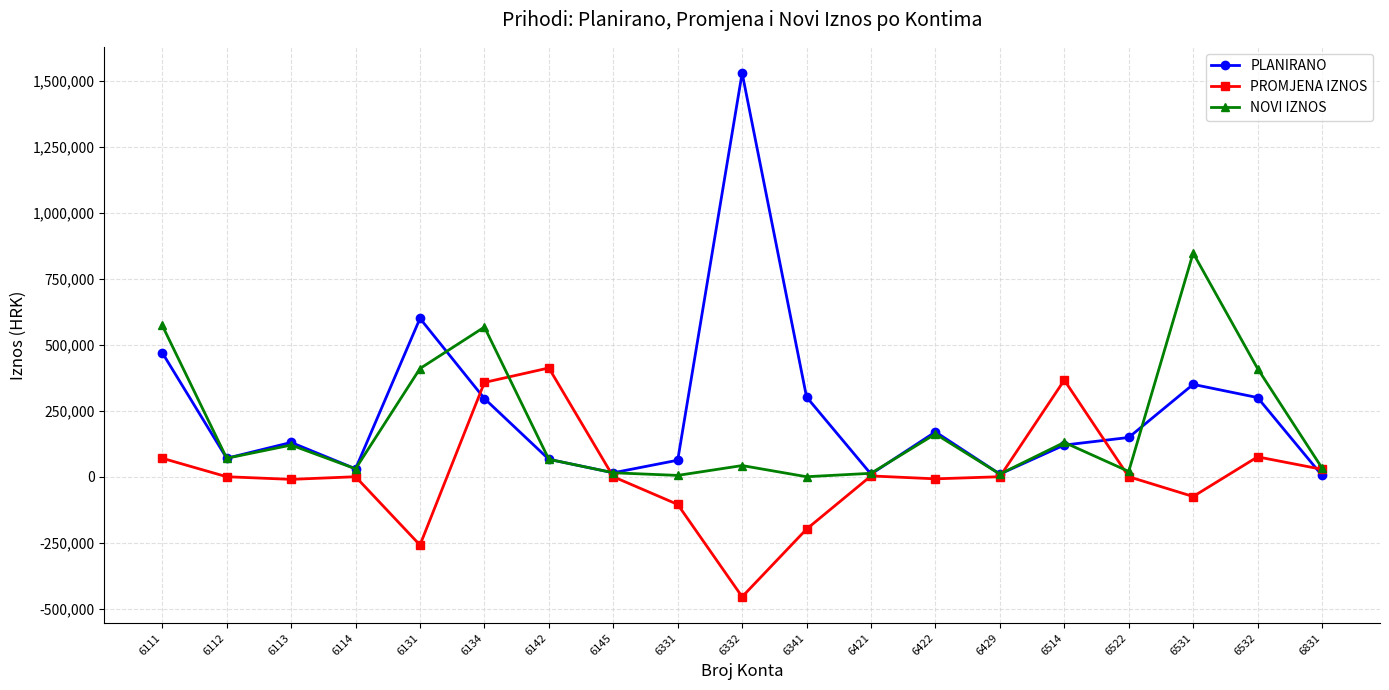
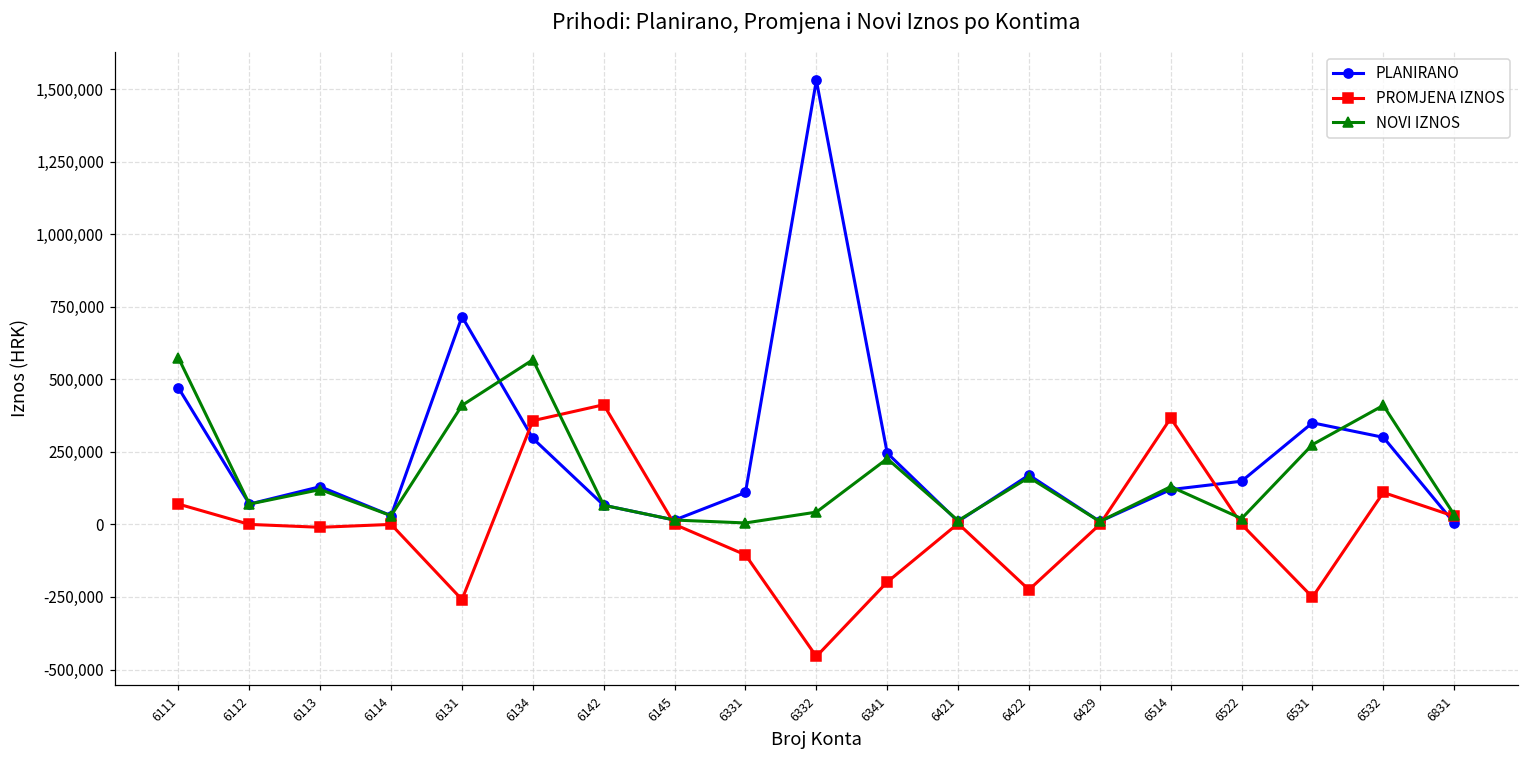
  {
    "PLANIRANO": {
      "6111": "470,000",
      "6113": "130,000",
-     "6131": "600,000",
+     "6131": "720,000",
      "6134": "300,000",
-     "6331": "60,000",
+     "6331": "110,000",
      "6332": "1,530,000",
-     "6341": "300,000",
+     "6341": "250,000",
      "6514": "120,000",
      "6522": "150,000",
      "6531": "350,000",
      "6532": "300,000",
      "6831": "10,000"
    },
    "PROMJENA IZNOS": {
      "6111": "70,000",
      "6112": "0",
      "6113": "-10,000",
      "6114": "0",
      "6131": "-260,000",
      "6134": "360,000",
      "6142": "410,000",
      "6145": "0",
      "6331": "-110,000",
      "6332": "-460,000",
      "6341": "-200,000",
-     "6422": "-10,000",
+     "6422": "-230,000",
      "6429": "0",
      "6514": "370,000",
      "6522": "0",
-     "6531": "-80,000",
-     "6532": "80,000"
+     "6531": "-250,000",
+     "6532": "110,000"
    },
    "NOVI IZNOS": {
      "6111": "570,000",
      "6113": "120,000",
      "6131": "410,000",
      "6134": "570,000",
      "6331": "10,000",
      "6332": "40,000",
-     "6341": "0",
+     "6341": "230,000",
      "6514": "130,000",
      "6522": "20,000",
-     "6531": "850,000",
+     "6531": "280,000",
      "6532": "410,000"
    }
  }
